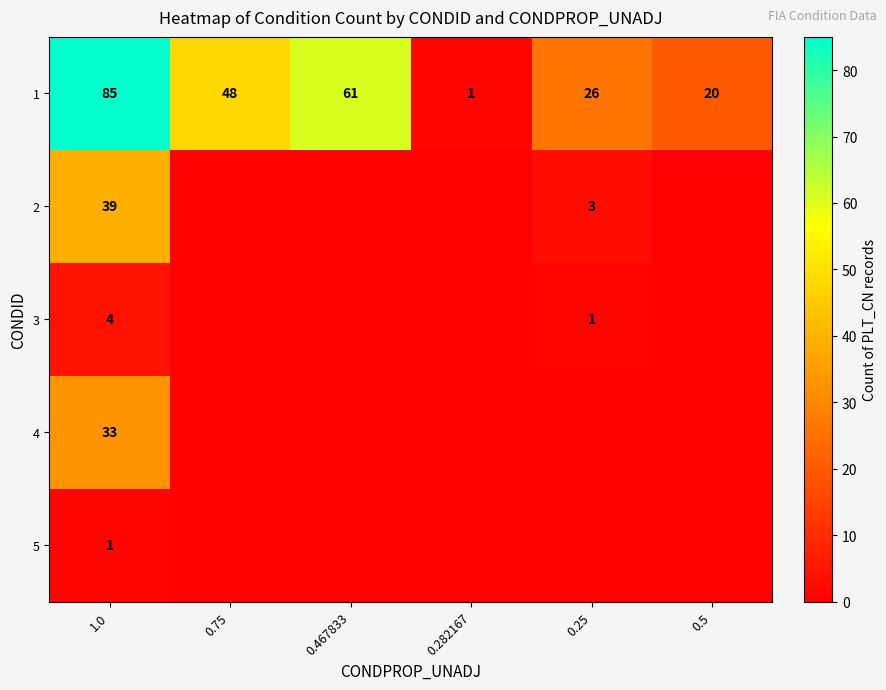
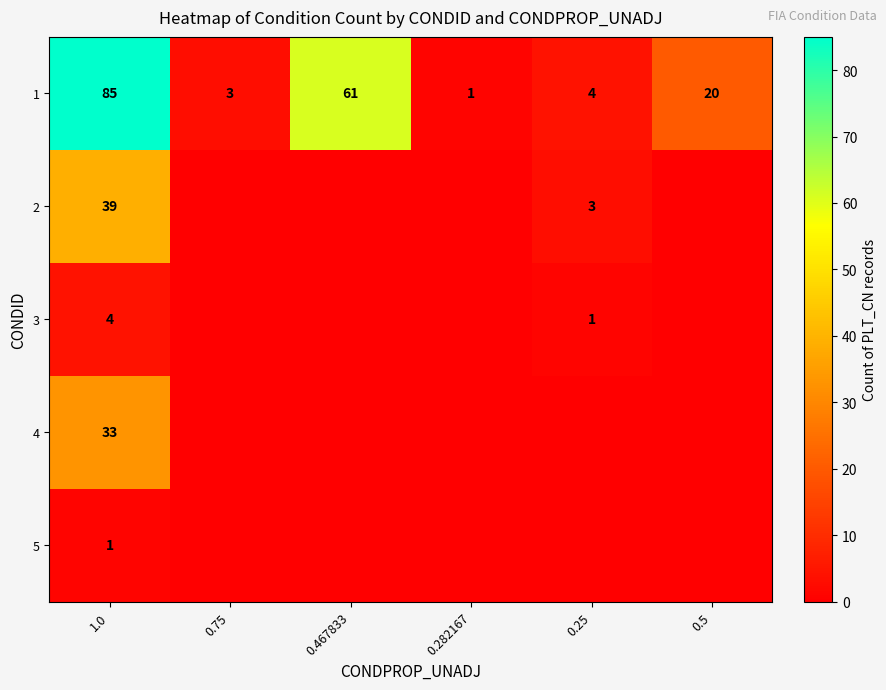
  {
    "1": {
      "1.0": 85,
-     "0.75": 48,
+     "0.75": 3,
      "0.467833": 61,
      "0.282167": 1,
-     "0.25": 26,
+     "0.25": 4,
      "0.5": 20
    },
    "2": {
      "1.0": 39,
      "0.25": 3
    },
    "3": {
      "1.0": 4,
      "0.25": 1
    },
    "4": {
      "1.0": 33
    },
    "5": {
      "1.0": 1
    }
  }
